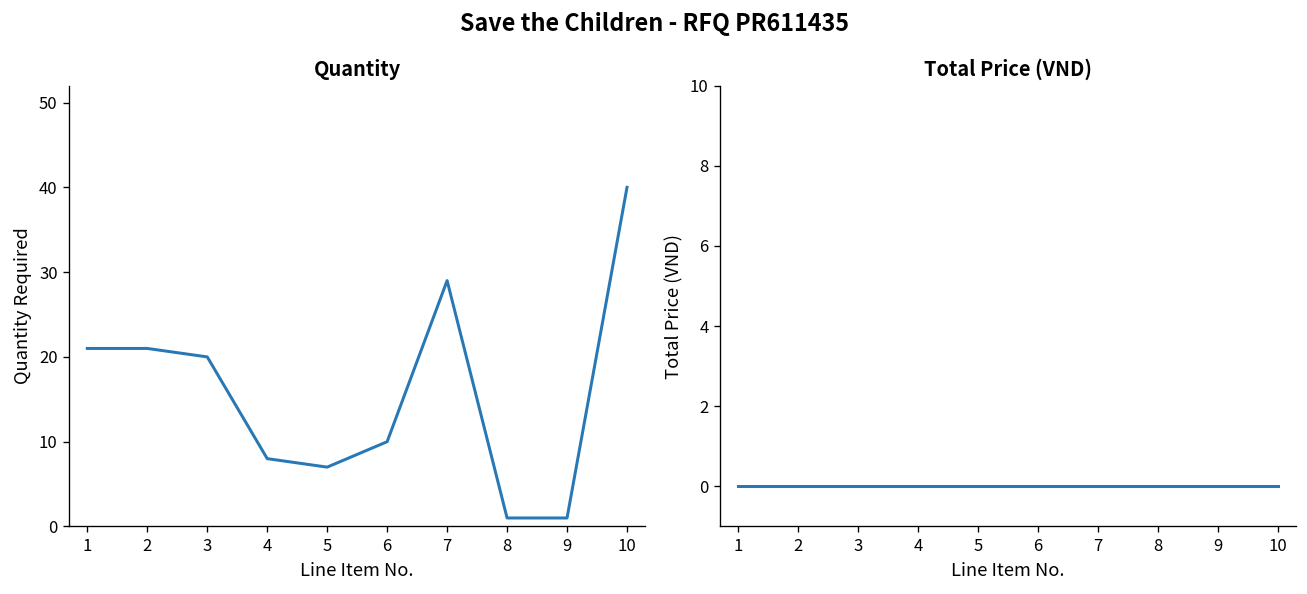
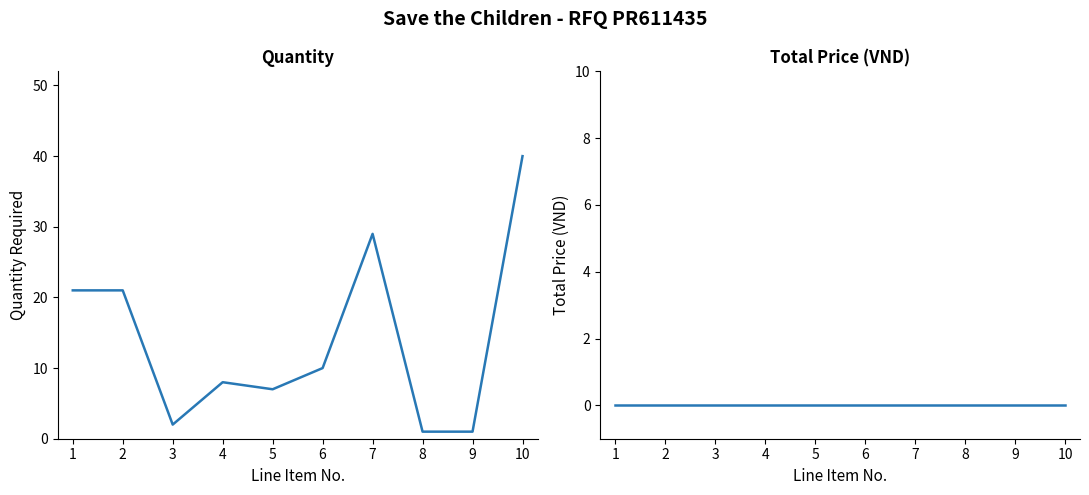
  {
    "Quantity": {
      "1": 21,
      "2": 21,
-     "3": 20,
+     "3": 2,
      "4": 8,
      "5": 7,
      "6": 10,
      "7": 29,
      "8": 1,
      "9": 1,
      "10": 40
    },
    "Total Price (VND)": {
      "1": 0.0,
      "2": 0.0,
      "3": 0.0,
      "4": 0.0,
      "5": 0.0,
      "6": 0.0,
      "7": 0.0,
      "8": 0.0,
      "9": 0.0,
      "10": 0.0
    }
  }
